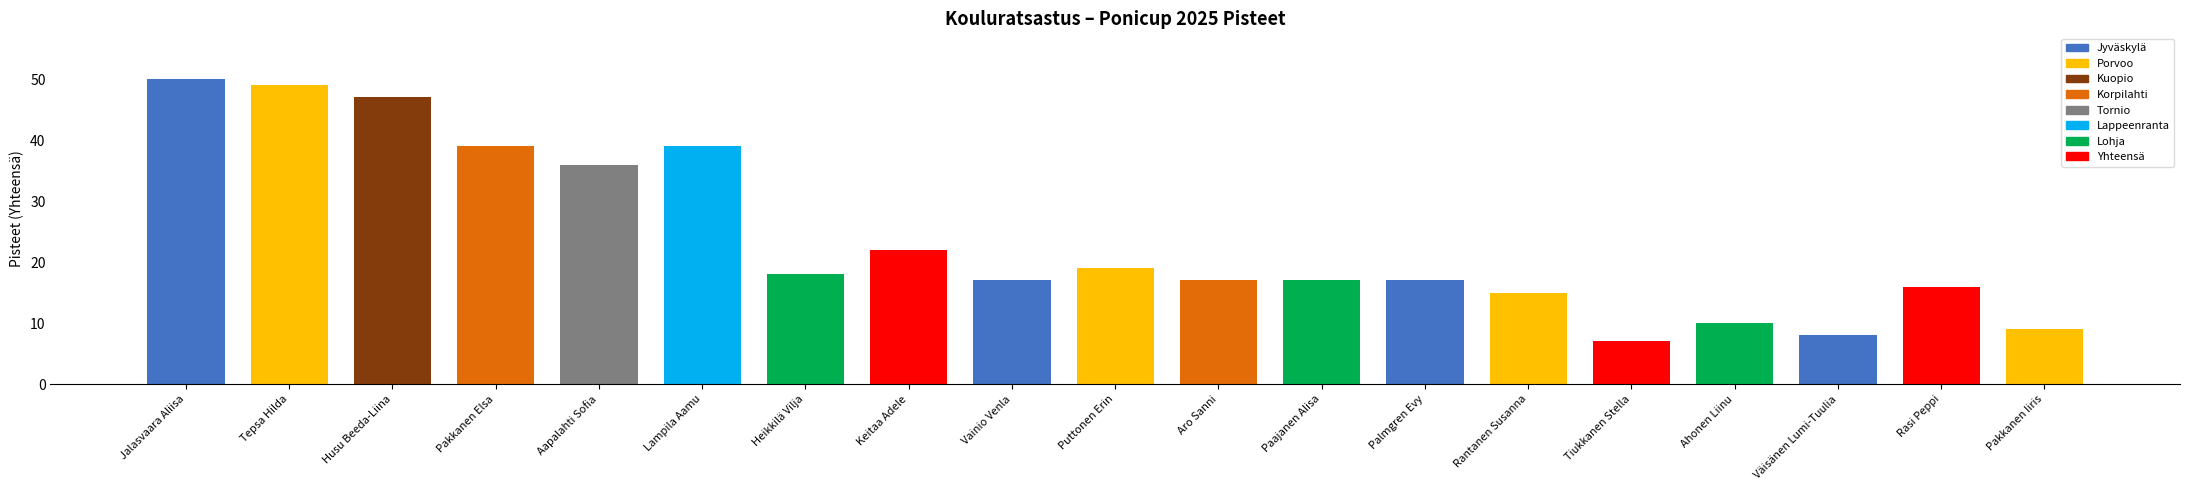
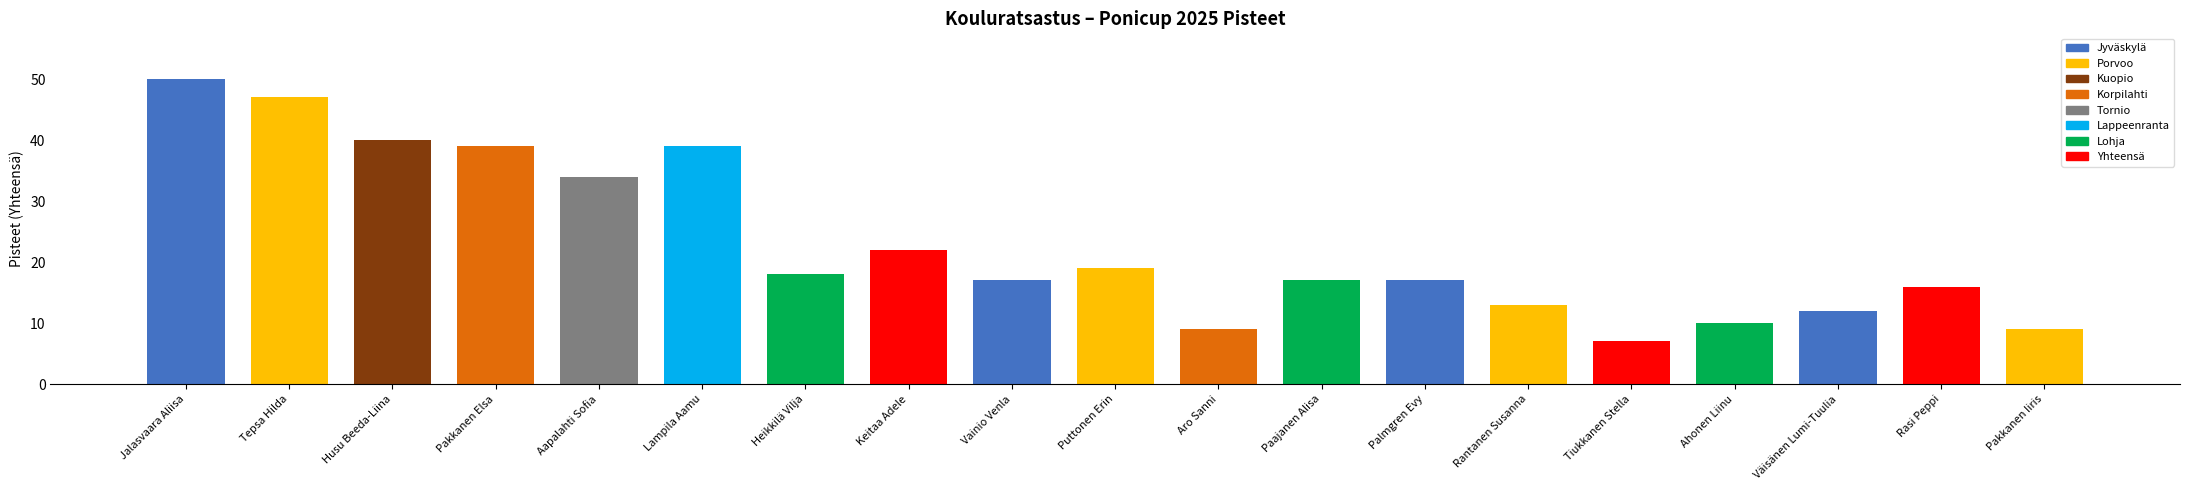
  {
    "Jalasvaara Aliisa": 50,
-   "Tepsa Hilda": 49,
-   "Husu Beeda-Liina": 47,
+   "Tepsa Hilda": 47,
+   "Husu Beeda-Liina": 40,
    "Pakkanen Elsa": 39,
-   "Aapalahti Sofia": 36,
+   "Aapalahti Sofia": 34,
    "Lampila Aamu": 39,
    "Heikkilä Vilja": 18,
    "Keitaa Adele": 22,
    "Vainio Venla": 17,
    "Puttonen Erin": 19,
-   "Aro Sanni": 17,
+   "Aro Sanni": 9,
    "Paajanen Alisa": 17,
    "Palmgren Evy": 17,
-   "Rantanen Susanna": 15,
+   "Rantanen Susanna": 13,
    "Tiukkanen Stella": 7,
    "Ahonen Liinu": 10,
-   "Väisänen Lumi-Tuulia": 8,
+   "Väisänen Lumi-Tuulia": 12,
    "Rasi Peppi": 16,
    "Pakkanen Iiris": 9
  }
